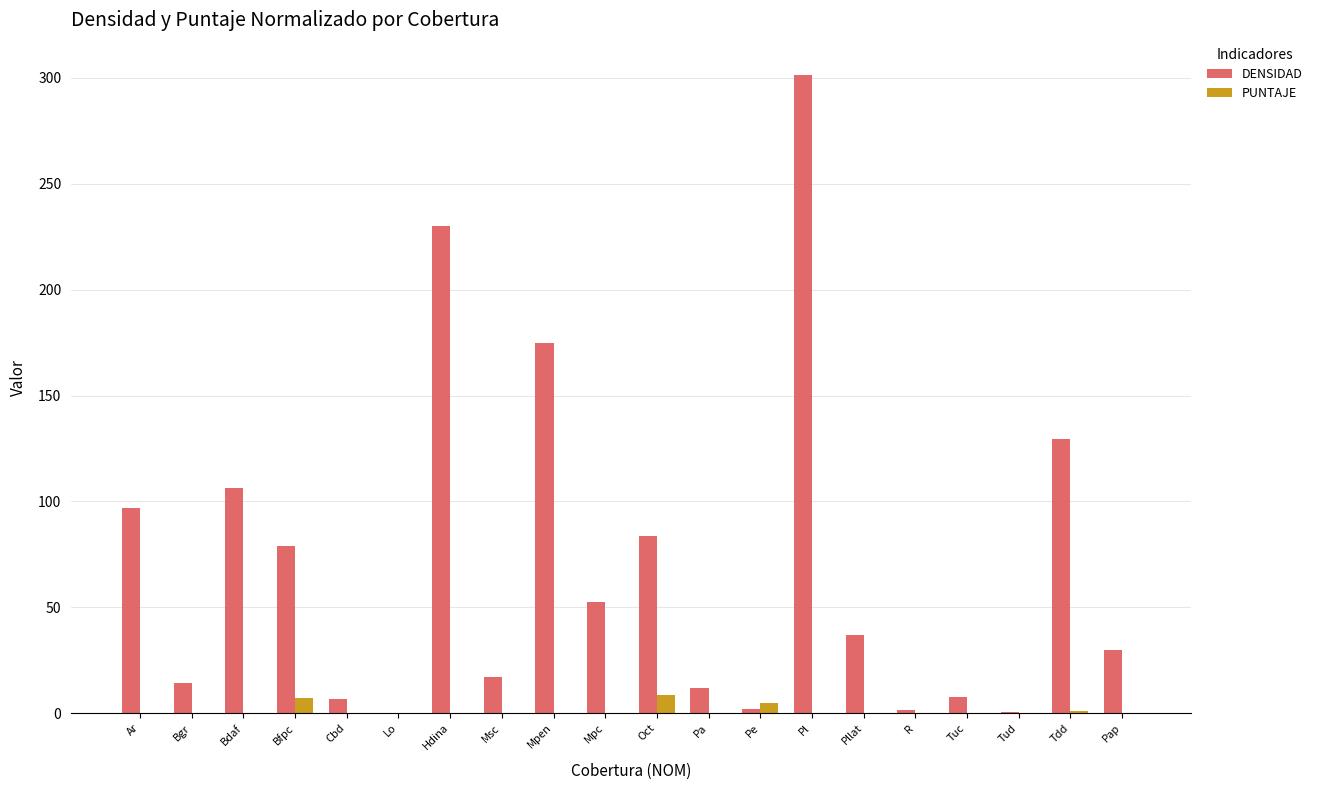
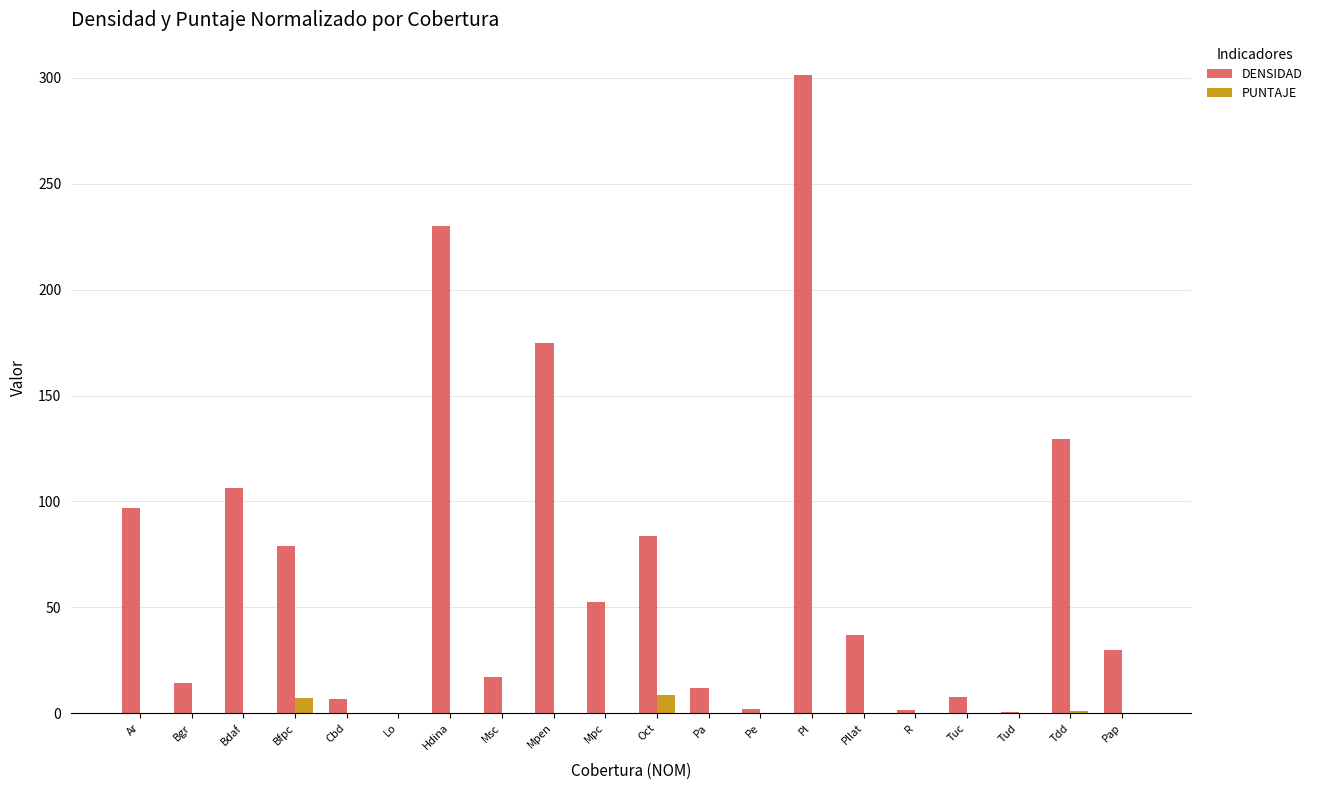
  {
    "DENSIDAD": {
      "Ar": 97,
      "Bgr": 14,
      "Bdaf": 106,
      "Bfpc": 79,
      "Cbd": 7,
      "Hdina": 230,
      "Msc": 17,
      "Mpen": 175,
      "Mpc": 53,
      "Oct": 84,
      "Pa": 12,
      "Pe": 2,
      "Pl": 302,
      "Pllat": 37,
      "R": 2,
      "Tuc": 7,
      "Tdd": 129,
      "Pap": 30
    },
    "PUNTAJE": {
      "Bfpc": 7,
      "Oct": 9,
-     "Pe": 5
+     "Pe": 0
    }
  }
